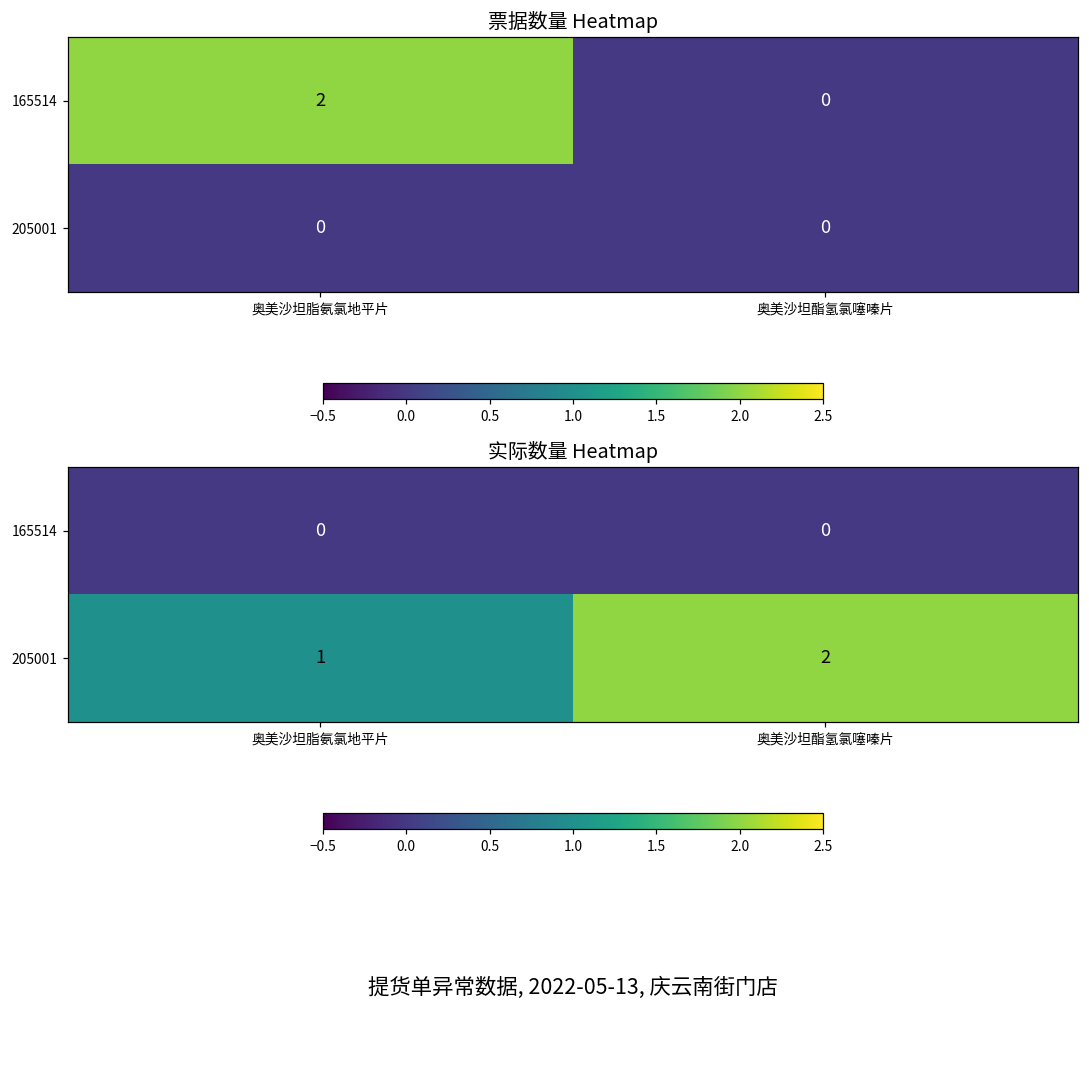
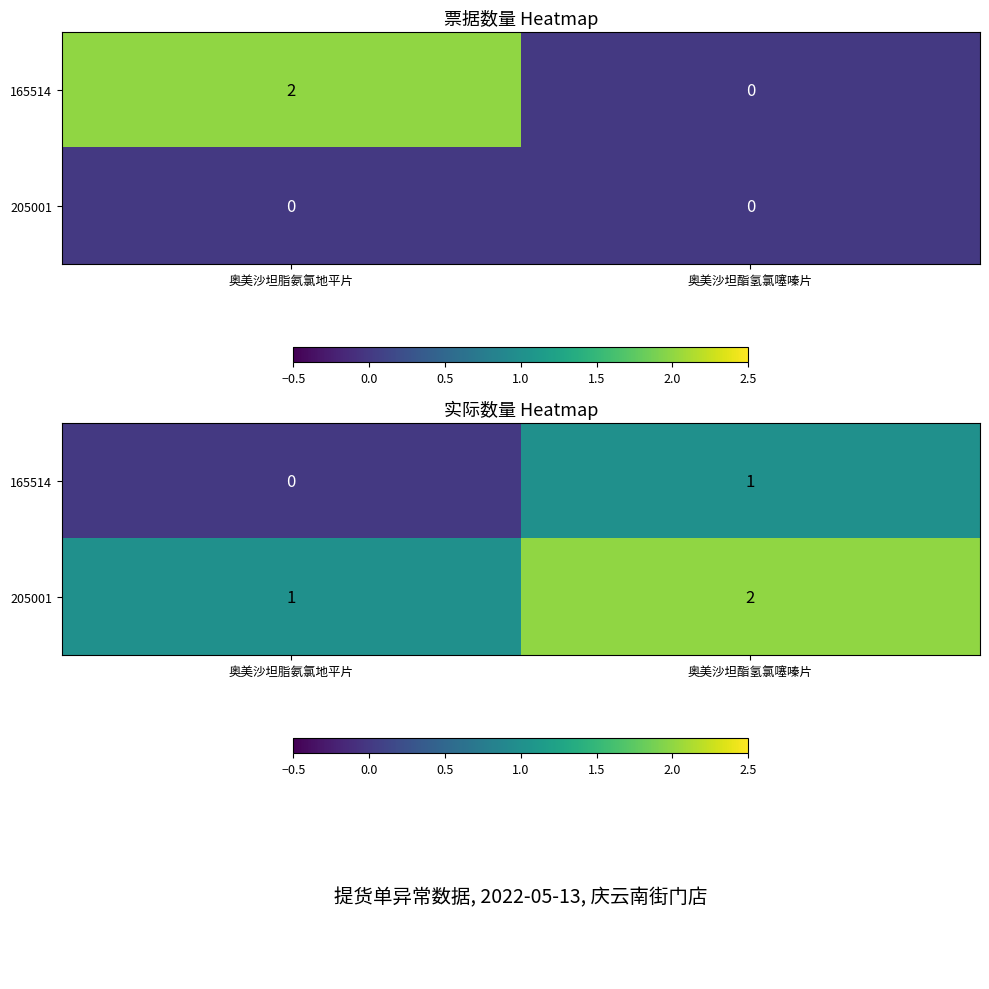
  {
    "票据数量 Heatmap": {
      "165514": {
        "奥美沙坦脂氨氯地平片": 2,
        "奥美沙坦酯氢氯噻嗪片": 0
      },
      "205001": {
        "奥美沙坦脂氨氯地平片": 0,
        "奥美沙坦酯氢氯噻嗪片": 0
      }
    },
    "实际数量 Heatmap": {
      "165514": {
        "奥美沙坦脂氨氯地平片": 0,
-       "奥美沙坦酯氢氯噻嗪片": 0
+       "奥美沙坦酯氢氯噻嗪片": 1
      },
      "205001": {
        "奥美沙坦脂氨氯地平片": 1,
        "奥美沙坦酯氢氯噻嗪片": 2
      }
    }
  }
